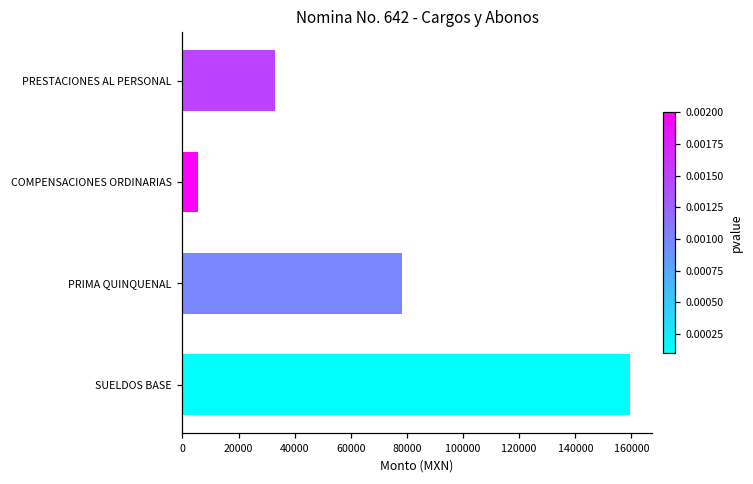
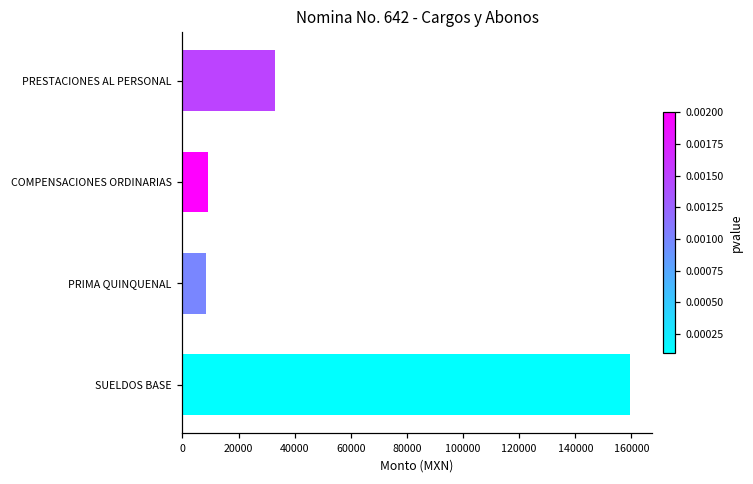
  {
    "PRESTACIONES AL PERSONAL": 33000,
-   "COMPENSACIONES ORDINARIAS": 6000,
-   "PRIMA QUINQUENAL": 78000,
+   "COMPENSACIONES ORDINARIAS": 9000,
+   "PRIMA QUINQUENAL": 8000,
    "SUELDOS BASE": 159000
  }
